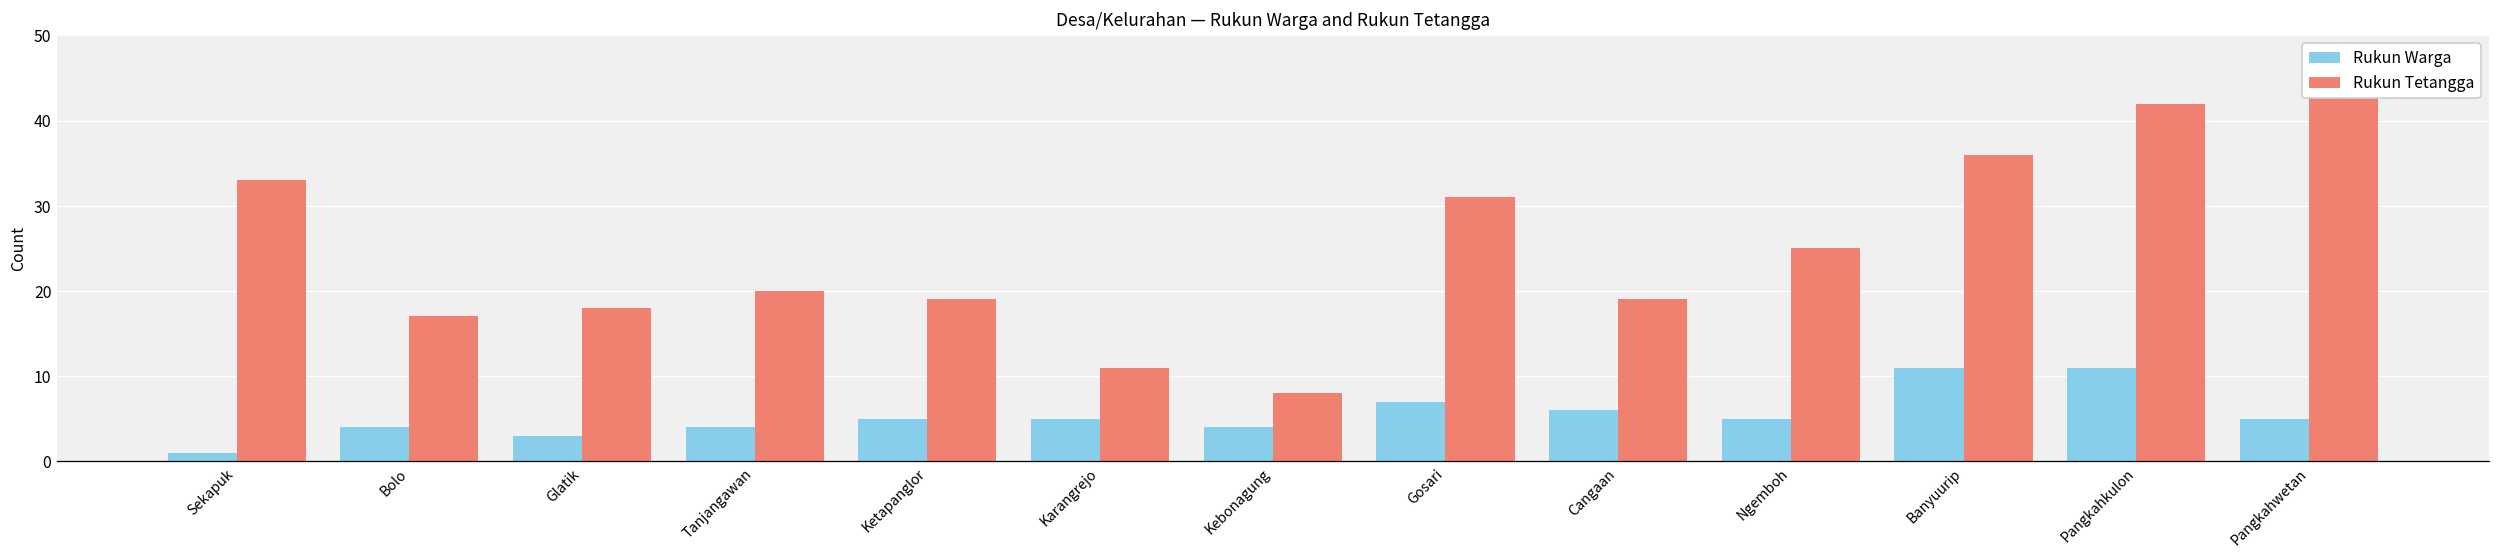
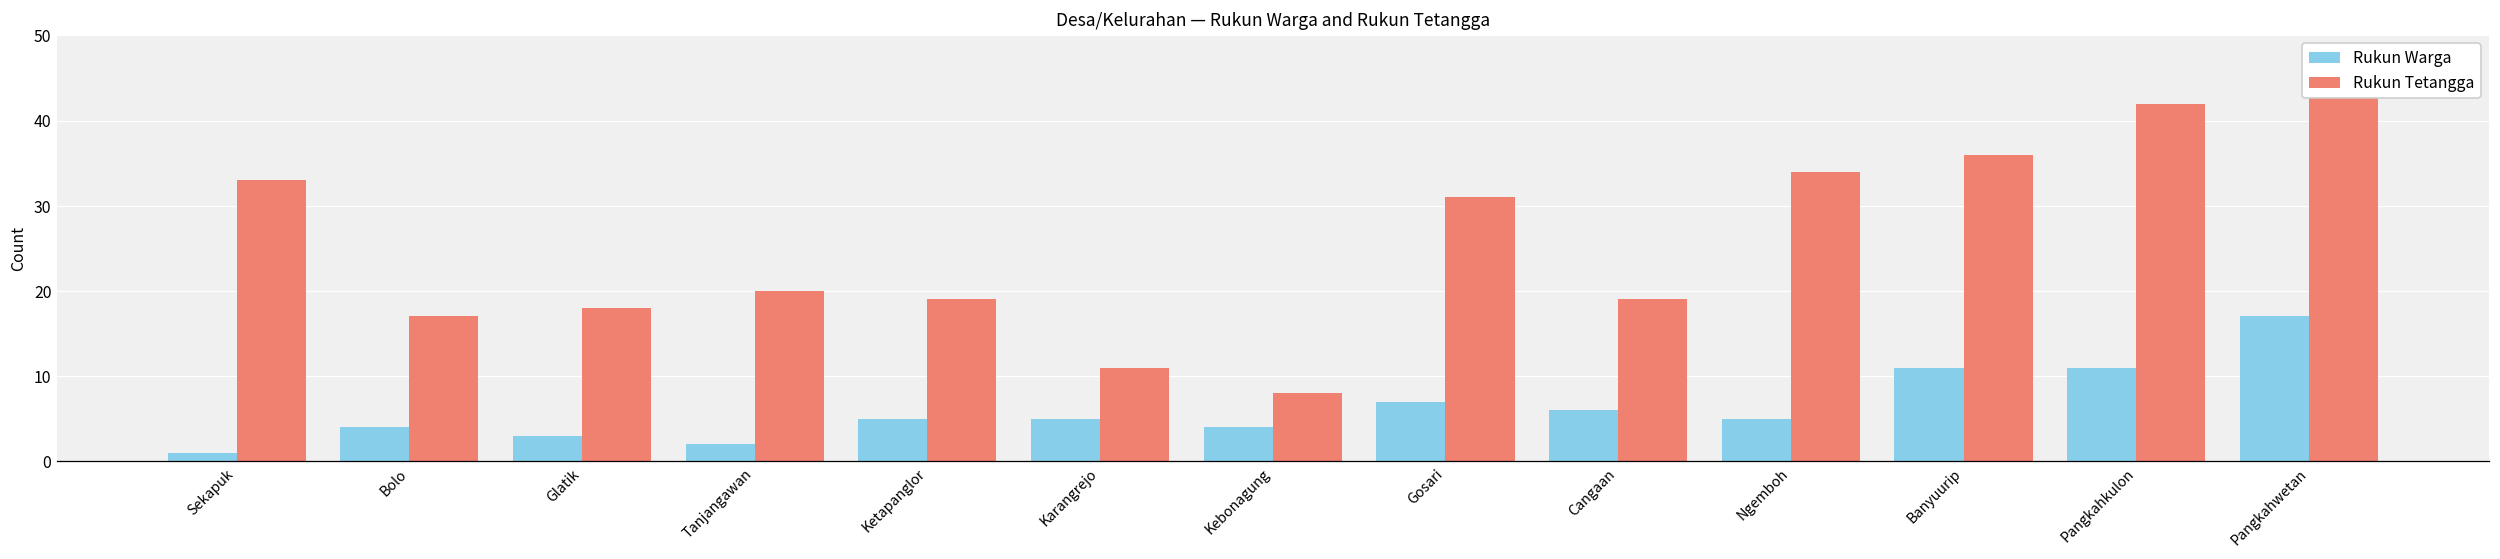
  {
    "Rukun Warga": {
      "Sekapuk": 1,
      "Bolo": 4,
      "Glatik": 3,
-     "Tanjangawan": 4,
+     "Tanjangawan": 2,
      "Ketapanglor": 5,
      "Karangrejo": 5,
      "Kebonagung": 4,
      "Gosari": 7,
      "Cangaan": 6,
      "Ngemboh": 5,
      "Banyuurip": 11,
      "Pangkahkulon": 11,
-     "Pangkahwetan": 5
+     "Pangkahwetan": 17
    },
    "Rukun Tetangga": {
      "Sekapuk": 33,
      "Bolo": 17,
      "Glatik": 18,
      "Tanjangawan": 20,
      "Ketapanglor": 19,
      "Karangrejo": 11,
      "Kebonagung": 8,
      "Gosari": 31,
      "Cangaan": 19,
-     "Ngemboh": 25,
+     "Ngemboh": 34,
      "Banyuurip": 36,
      "Pangkahkulon": 42
    }
  }
